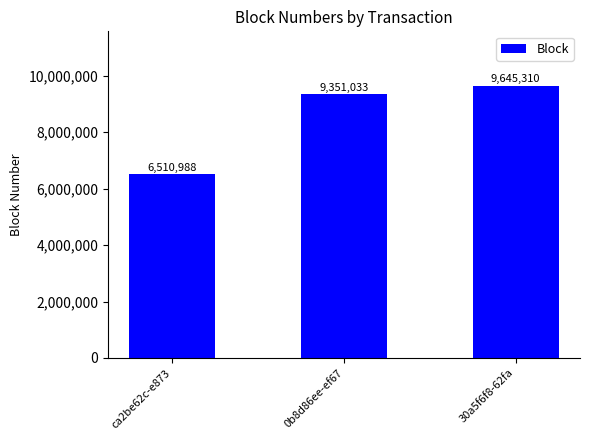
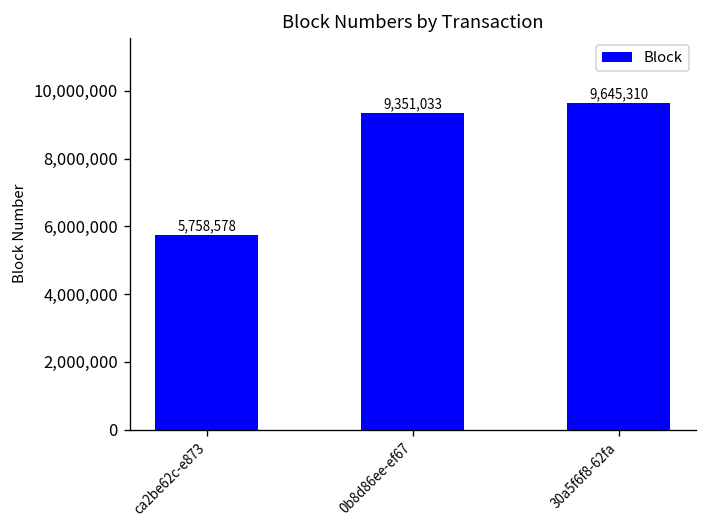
  {
-   "ca2be62c-e873": "6,510,988",
+   "ca2be62c-e873": "5,758,578",
    "0b8d86ee-ef67": "9,351,033",
    "30a5f6f8-62fa": "9,645,310"
  }
